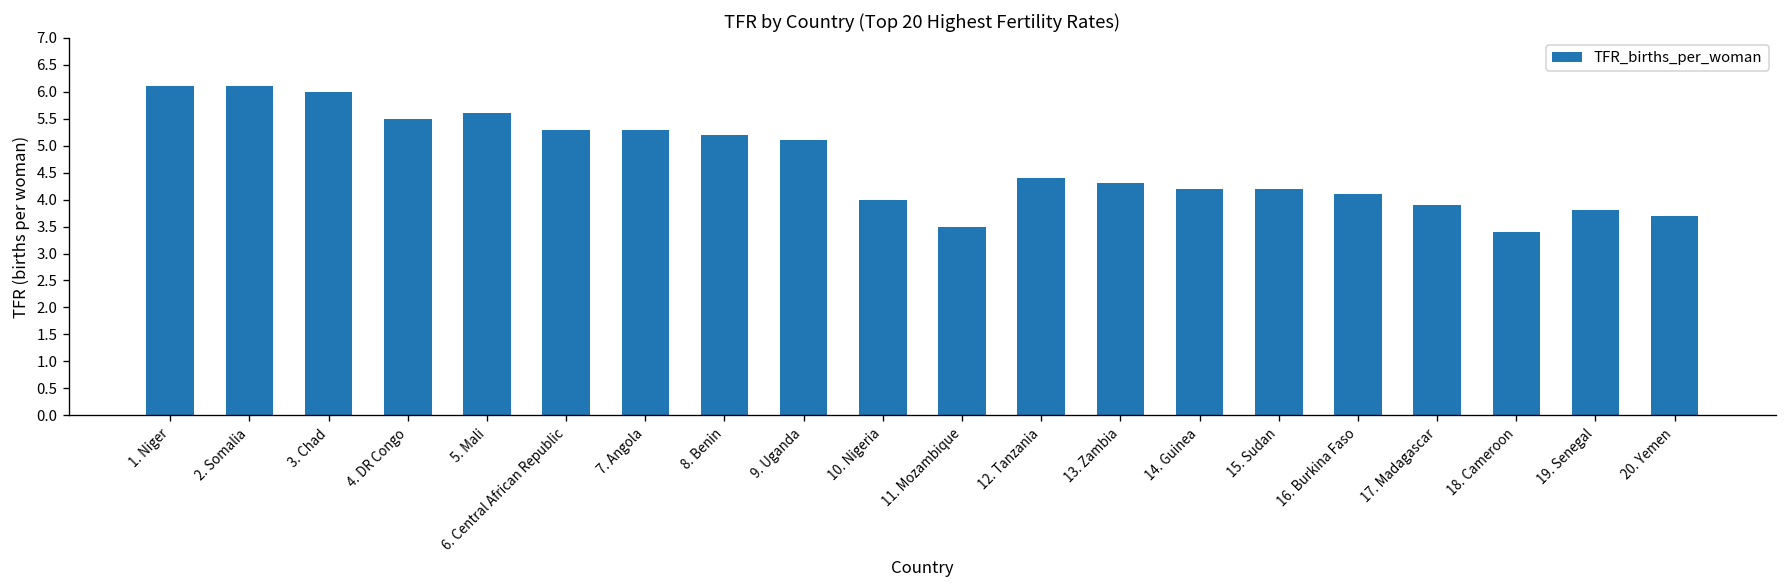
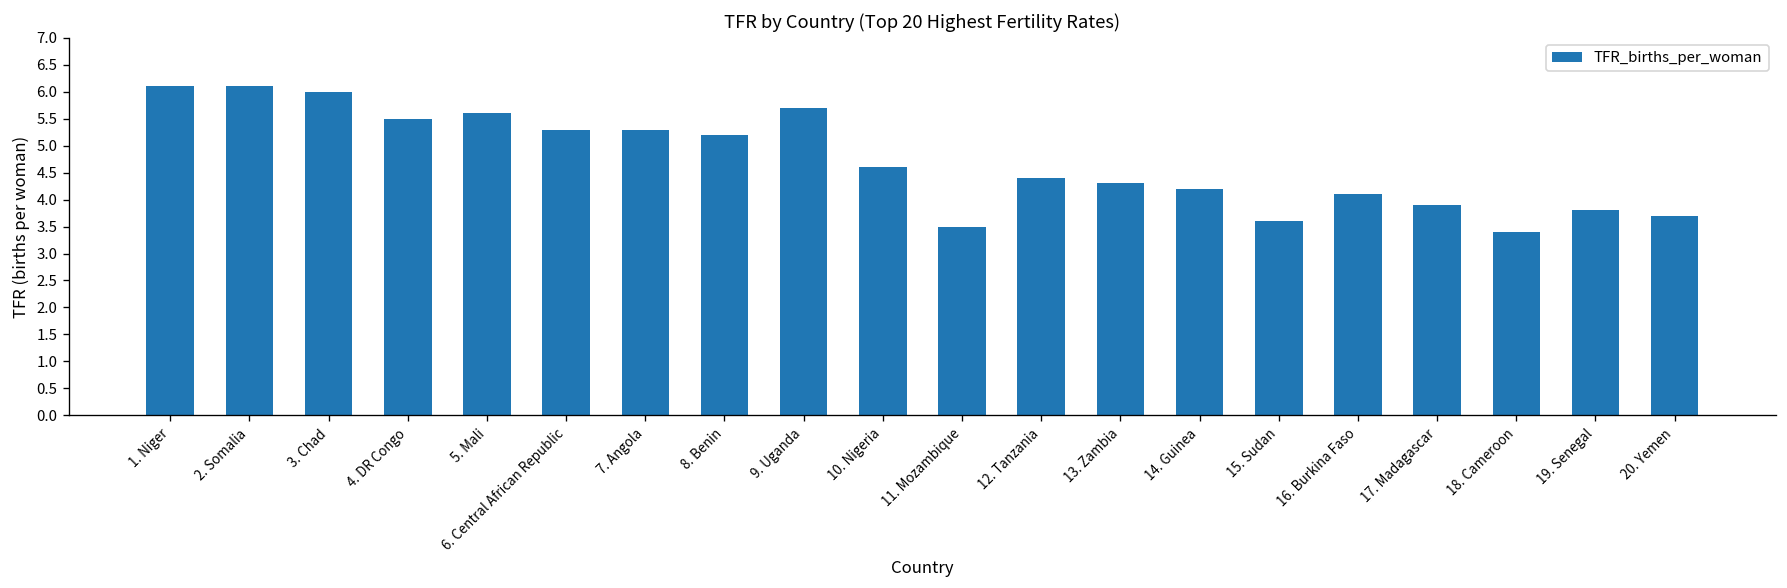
  {
    "1. Niger": 6.1,
    "2. Somalia": 6.1,
    "3. Chad": 6.0,
    "4. DR Congo": 5.5,
    "5. Mali": 5.6,
    "6. Central African Republic": 5.3,
    "7. Angola": 5.3,
    "8. Benin": 5.2,
-   "9. Uganda": 5.1,
-   "10. Nigeria": 4.0,
+   "9. Uganda": 5.7,
+   "10. Nigeria": 4.6,
    "11. Mozambique": 3.5,
    "12. Tanzania": 4.4,
    "13. Zambia": 4.3,
    "14. Guinea": 4.2,
-   "15. Sudan": 4.2,
+   "15. Sudan": 3.6,
    "16. Burkina Faso": 4.1,
    "17. Madagascar": 3.9,
    "18. Cameroon": 3.4,
    "19. Senegal": 3.8,
    "20. Yemen": 3.7
  }
